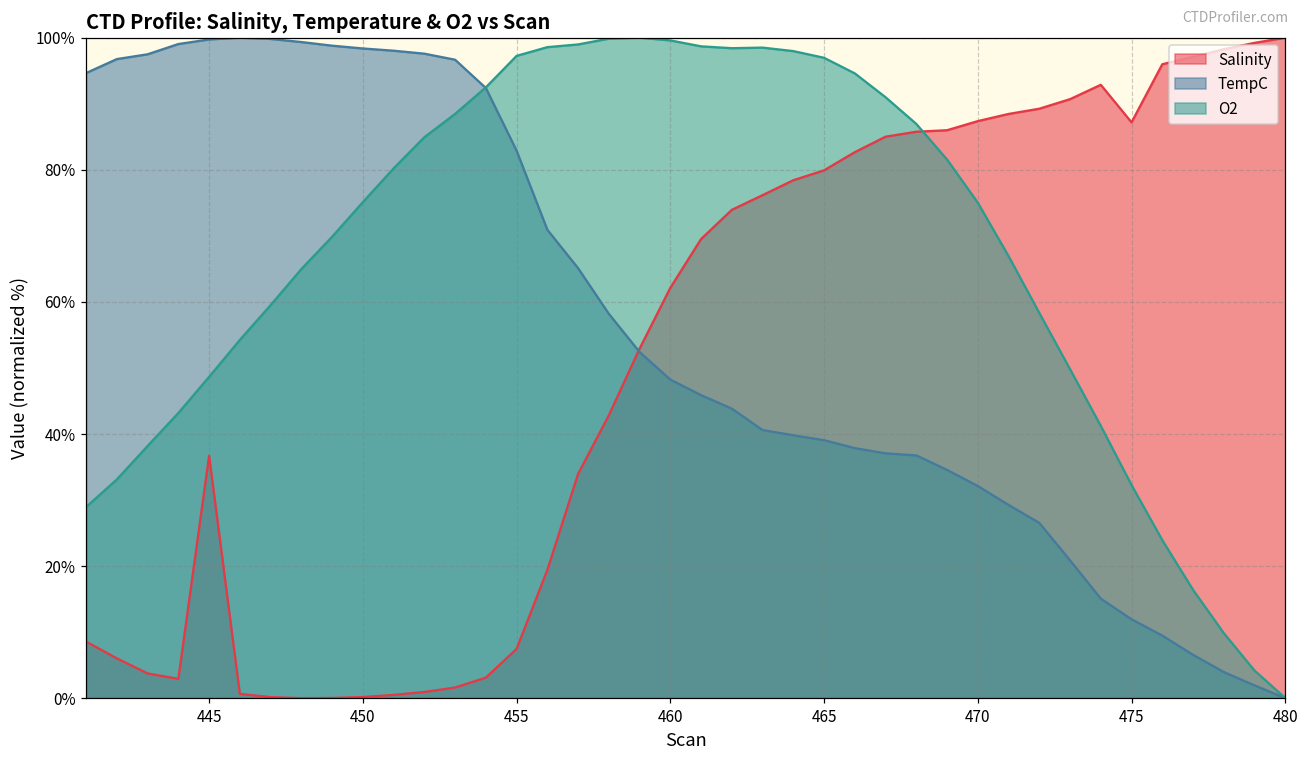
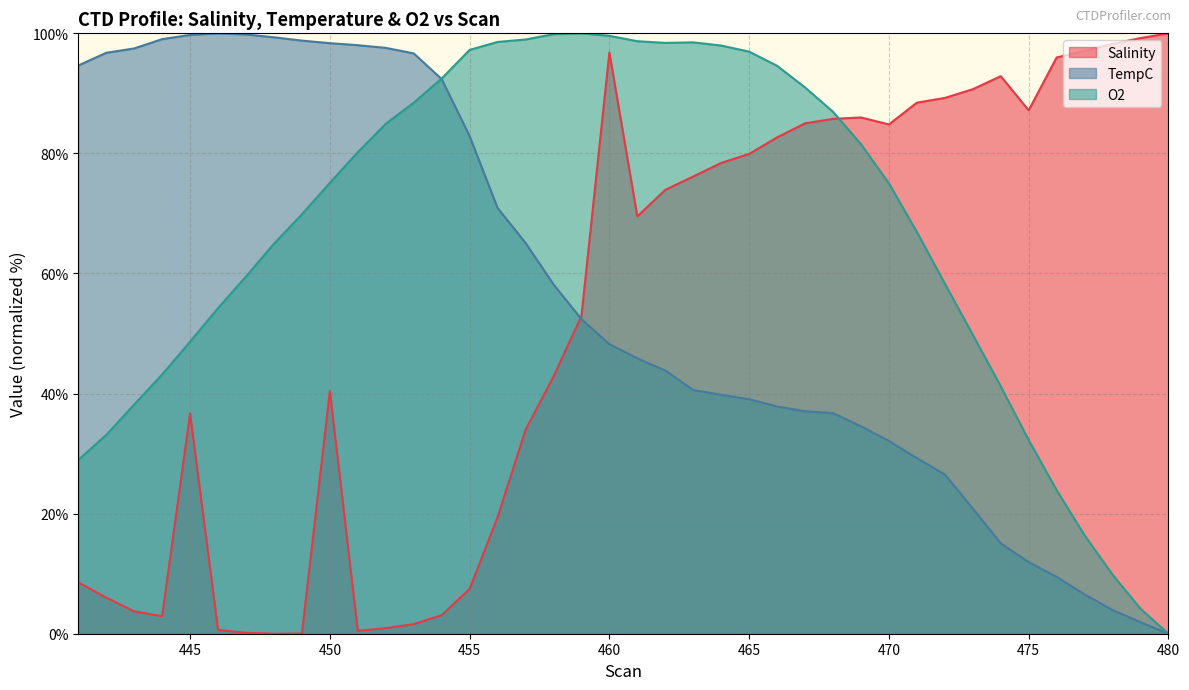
  {
    "Salinity": {
      "445": "37%",
-     "450": "0%",
+     "450": "40%",
      "455": "7%",
-     "460": "62%",
+     "460": "97%",
      "465": "80%",
-     "470": "87%",
+     "470": "85%",
      "475": "87%",
      "480": "100%"
    }
  }
